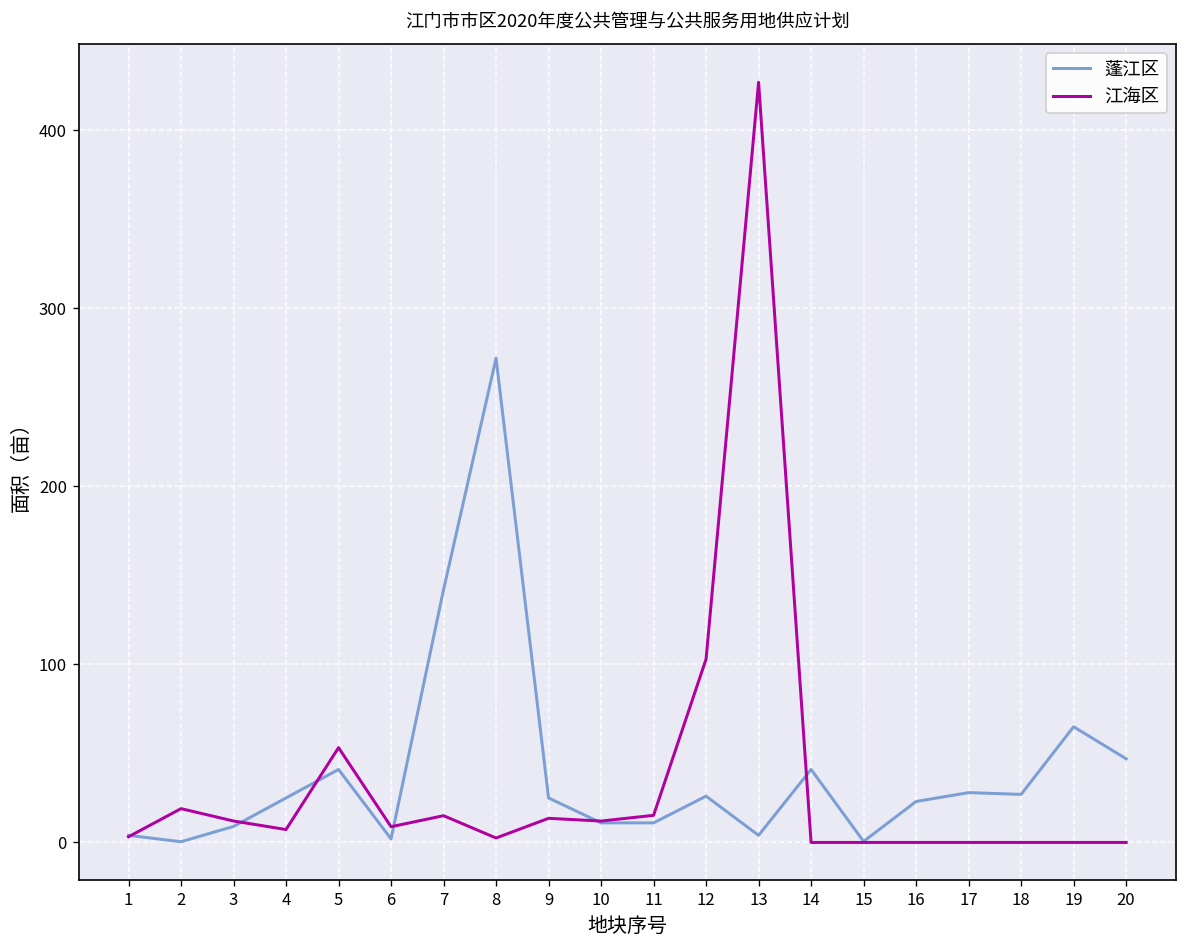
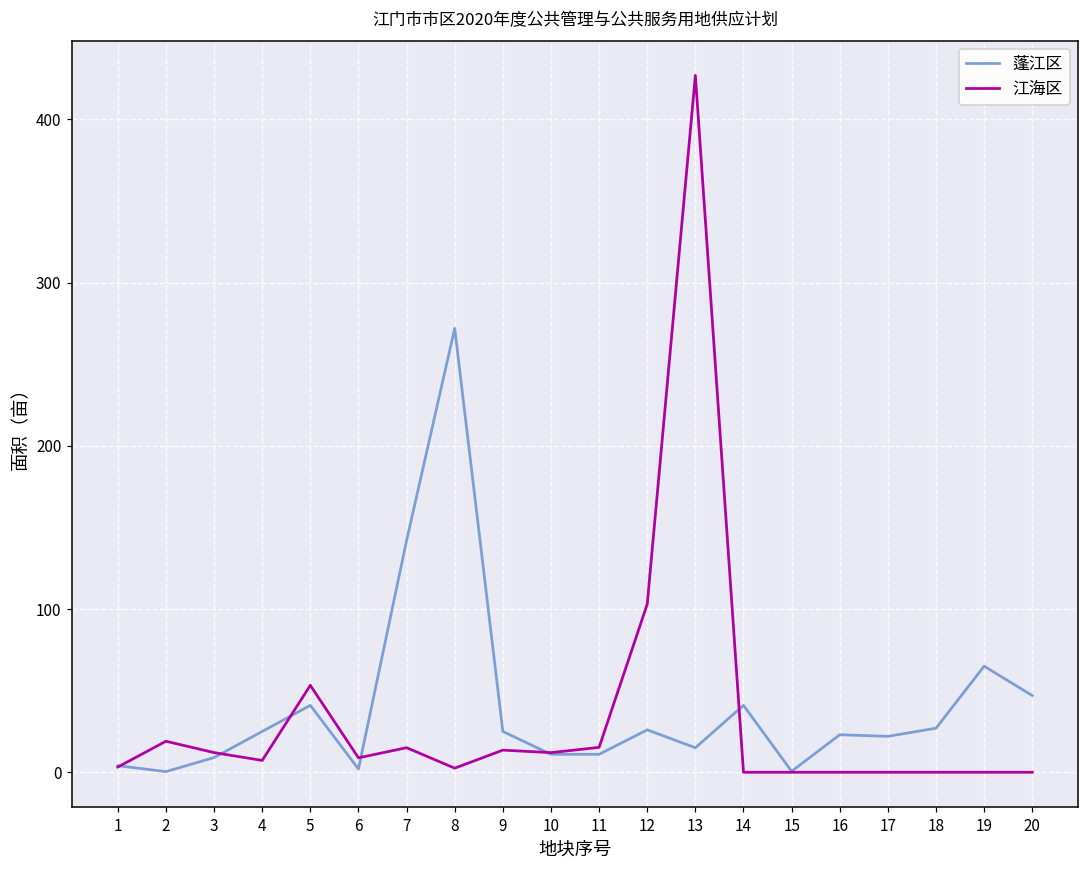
  {
    "蓬江区": {
      "2": 0,
      "3": 9,
      "4": 25,
      "5": 41,
      "6": 2,
      "7": 142,
      "8": 272,
      "9": 25,
      "11": 11,
      "12": 26,
-     "13": 4,
+     "13": 15,
      "14": 41,
      "16": 23,
-     "17": 28,
+     "17": 22,
      "18": 27,
      "19": 65,
      "20": 47
    },
    "江海区": {
      "2": 19,
      "3": 12,
      "4": 7,
      "5": 53,
      "6": 9,
      "7": 15,
      "8": 3,
      "9": 14,
      "11": 15,
      "12": 103,
      "13": 427,
      "14": 0,
      "16": 0,
      "17": 0,
      "18": 0,
      "19": 0,
      "20": 0
    }
  }
